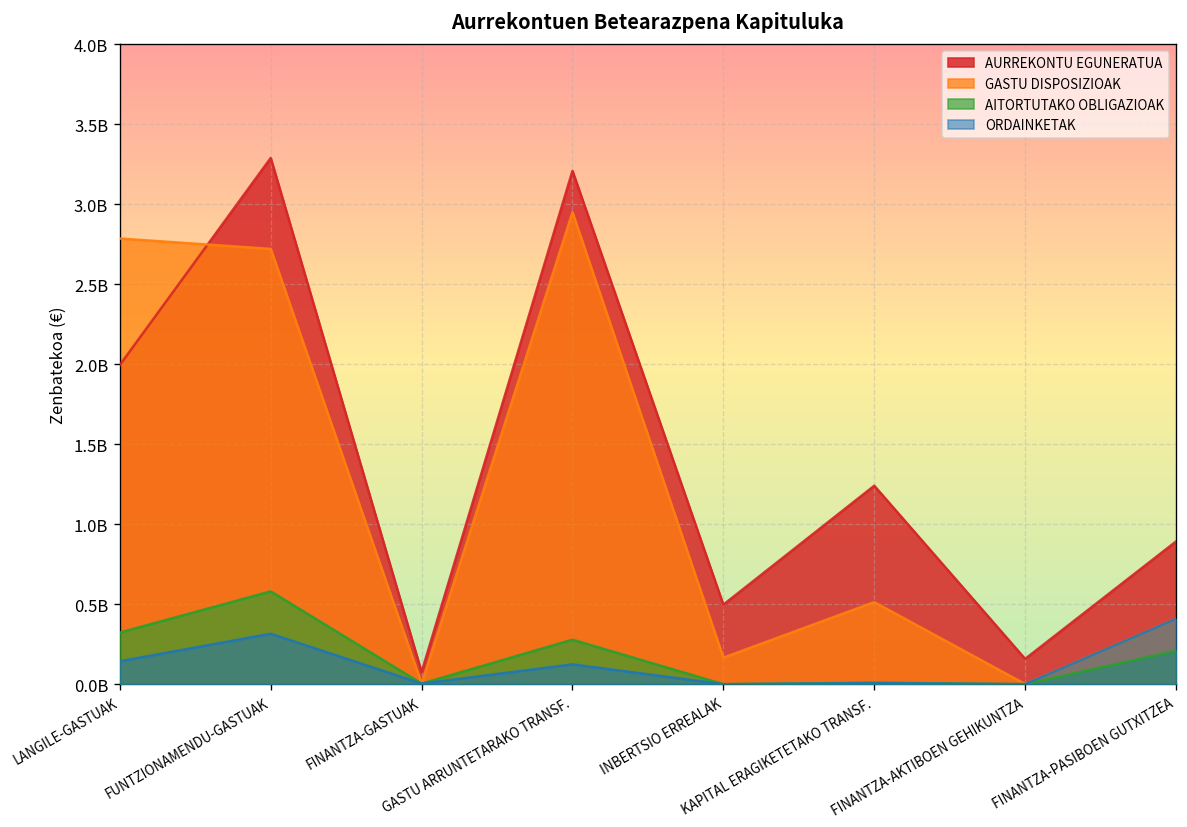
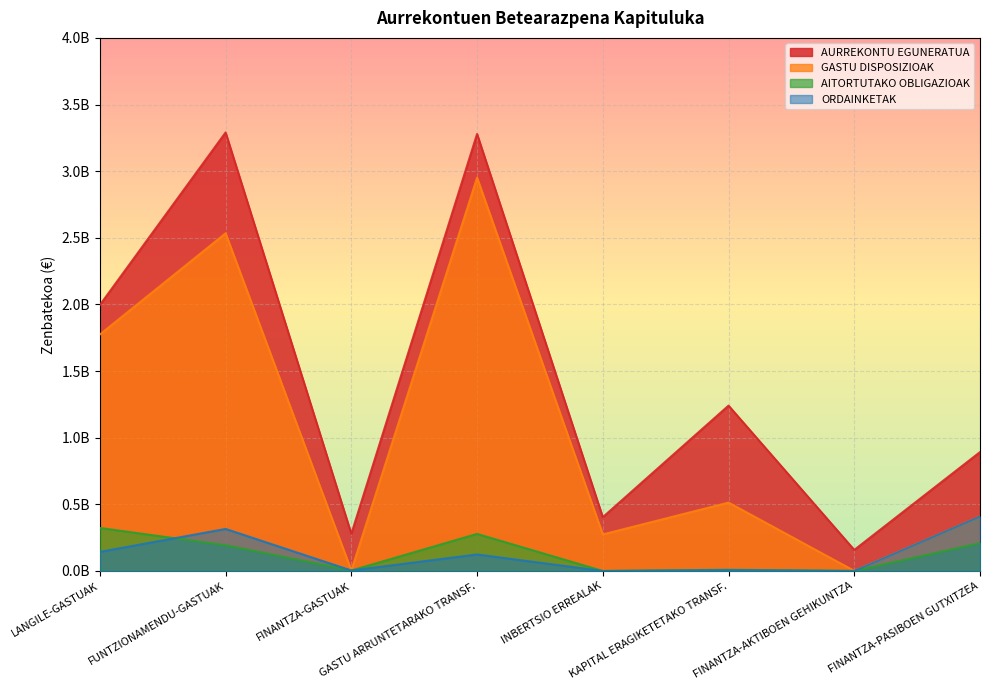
  {
    "AURREKONTU EGUNERATUA": {
      "LANGILE-GASTUAK": 2000000000,
      "FUNTZIONAMENDU-GASTUAK": 3290000000,
-     "FINANTZA-GASTUAK": 80000000,
-     "GASTU ARRUNTETARAKO TRANSF.": 3210000000,
-     "INBERTSIO ERREALAK": 500000000,
+     "FINANTZA-GASTUAK": 280000000,
+     "GASTU ARRUNTETARAKO TRANSF.": 3280000000,
+     "INBERTSIO ERREALAK": 400000000,
      "KAPITAL ERAGIKETETAKO TRANSF.": 1240000000,
      "FINANTZA-AKTIBOEN GEHIKUNTZA": 160000000,
      "FINANTZA-PASIBOEN GUTXITZEA": 890000000
    },
    "GASTU DISPOSIZIOAK": {
-     "LANGILE-GASTUAK": 2790000000,
-     "FUNTZIONAMENDU-GASTUAK": 2720000000,
+     "LANGILE-GASTUAK": 1770000000,
+     "FUNTZIONAMENDU-GASTUAK": 2530000000,
      "GASTU ARRUNTETARAKO TRANSF.": 2950000000,
-     "INBERTSIO ERREALAK": 170000000,
+     "INBERTSIO ERREALAK": 270000000,
      "KAPITAL ERAGIKETETAKO TRANSF.": 510000000
    },
    "AITORTUTAKO OBLIGAZIOAK": {
      "LANGILE-GASTUAK": 320000000,
-     "FUNTZIONAMENDU-GASTUAK": 580000000,
+     "FUNTZIONAMENDU-GASTUAK": 190000000,
      "GASTU ARRUNTETARAKO TRANSF.": 280000000,
      "FINANTZA-PASIBOEN GUTXITZEA": 210000000
    },
    "ORDAINKETAK": {
      "LANGILE-GASTUAK": 140000000,
      "FUNTZIONAMENDU-GASTUAK": 320000000,
      "GASTU ARRUNTETARAKO TRANSF.": 120000000
    }
  }
